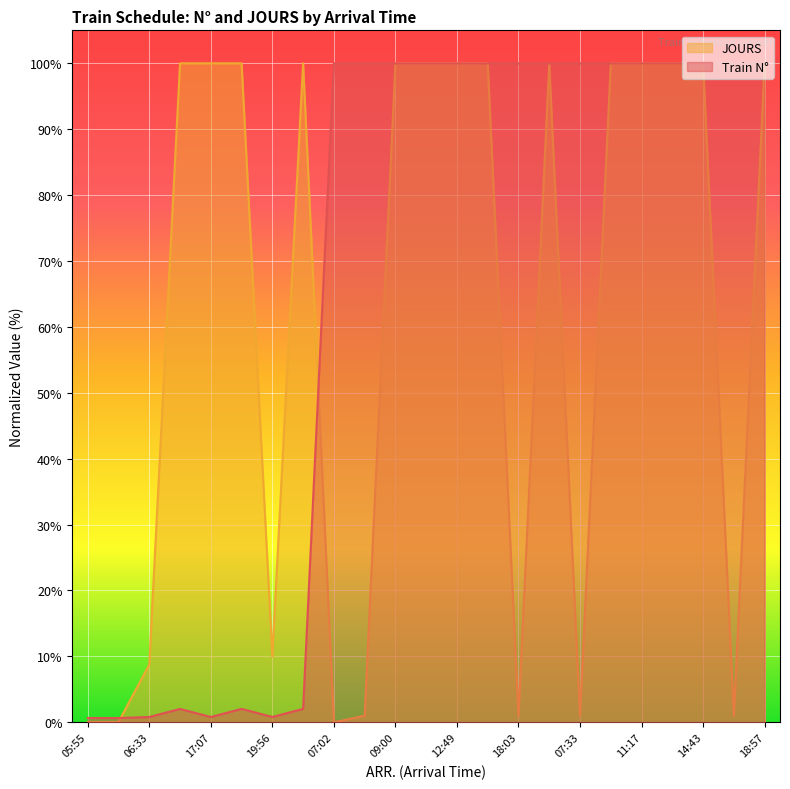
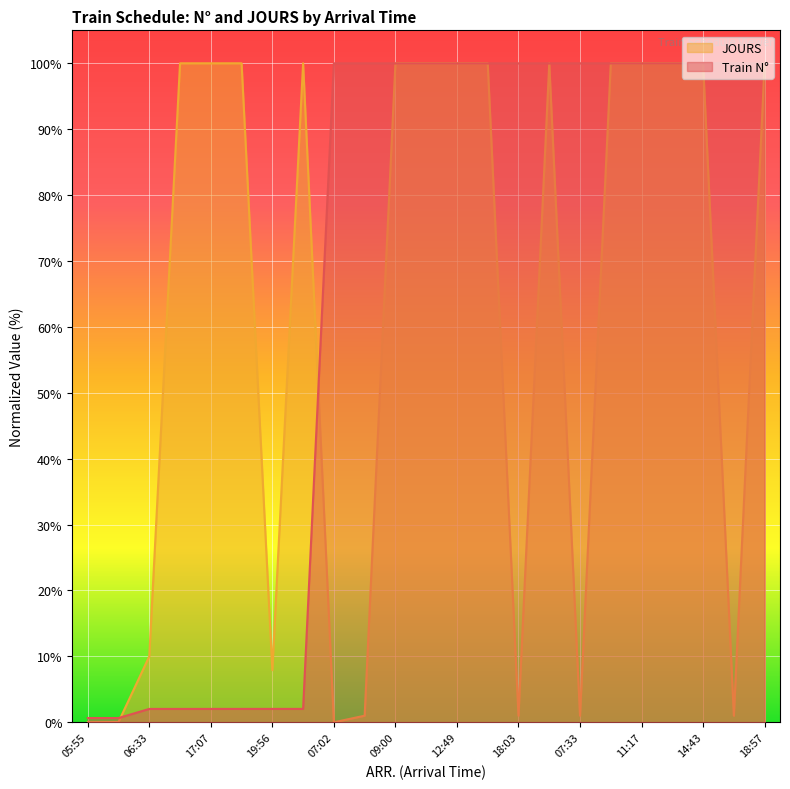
  {
    "JOURS": {
      "05:55": "0%",
-     "06:33": "9%",
+     "06:33": "10%",
      "17:07": "100%",
-     "19:56": "10%",
+     "19:56": "8%",
      "07:02": "0%"
    },
    "Train N°": {
      "05:55": "1%",
-     "06:33": "1%",
-     "17:07": "1%",
-     "19:56": "1%",
+     "06:33": "2%",
+     "17:07": "2%",
+     "19:56": "2%",
      "07:02": "100%"
    }
  }
